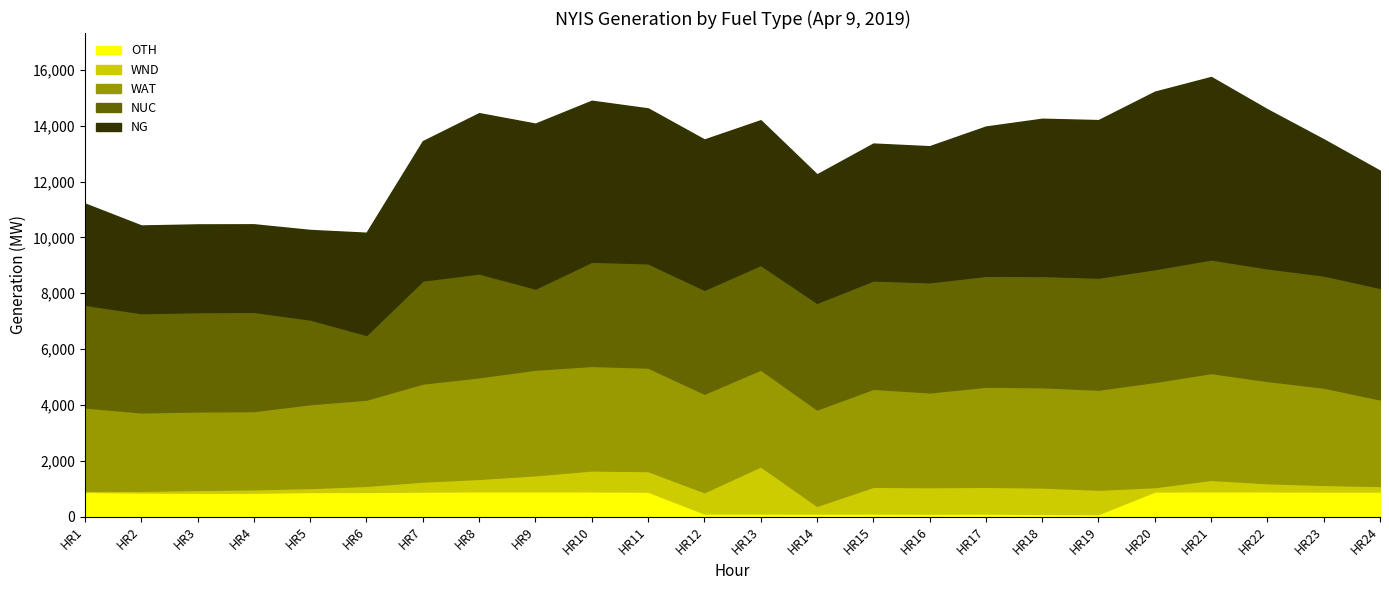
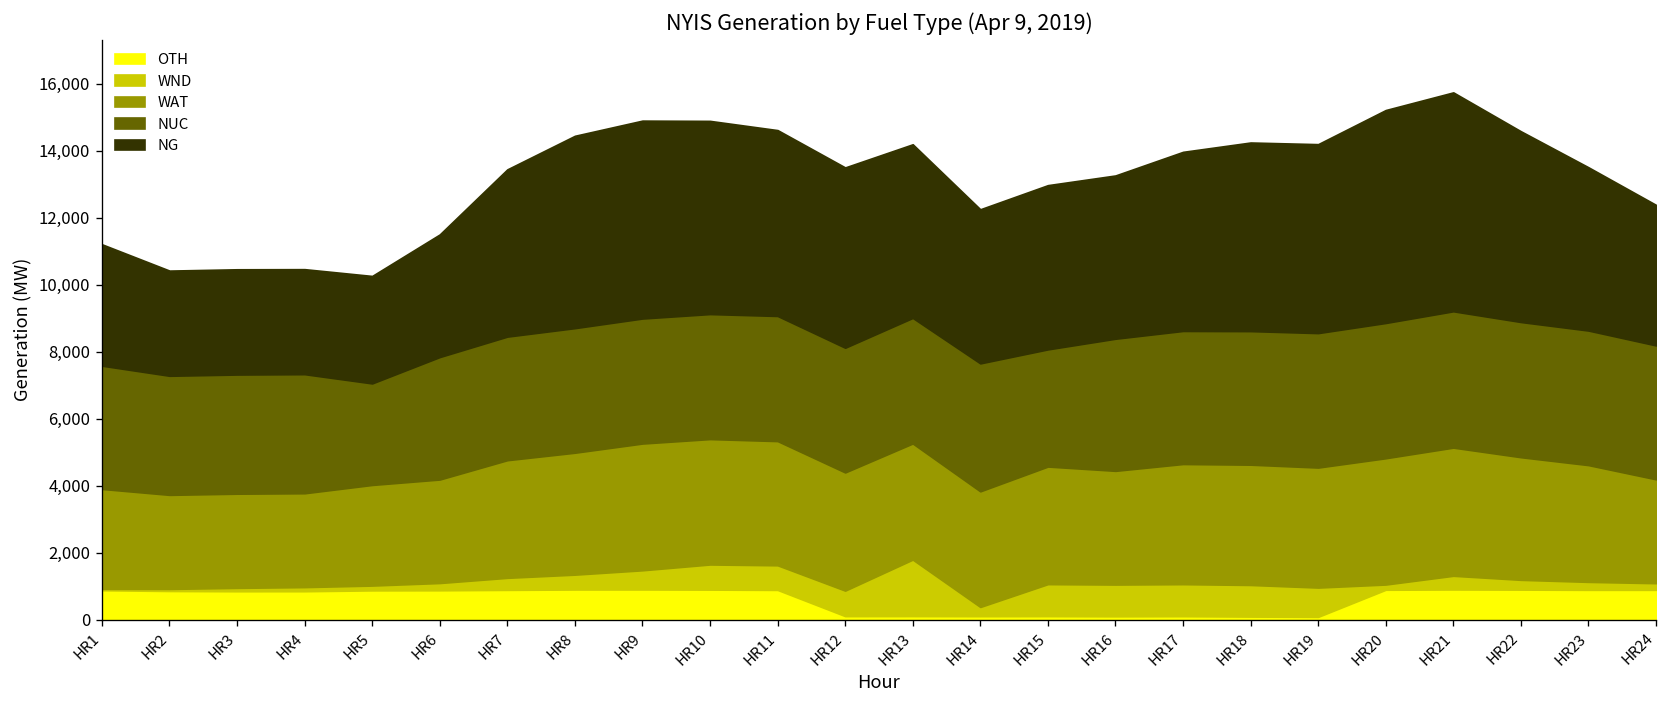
  {
    "NUC": {
-     "HR6": "2,300",
-     "HR9": "2,900",
-     "HR15": "3,900"
+     "HR6": "3,700",
+     "HR9": "3,700",
+     "HR15": "3,500"
    },
    "NG": {
      "HR1": "3,600",
      "HR2": "3,100",
      "HR3": "3,100",
      "HR4": "3,100",
      "HR5": "3,200",
      "HR6": "3,700",
      "HR7": "5,000",
      "HR8": "5,700",
      "HR9": "5,900",
      "HR10": "5,800",
      "HR11": "5,500",
      "HR12": "5,400",
      "HR13": "5,200",
      "HR14": "4,600",
      "HR15": "4,900",
      "HR16": "4,900",
      "HR17": "5,300",
      "HR18": "5,600",
      "HR19": "5,600",
      "HR20": "6,400",
      "HR21": "6,500",
      "HR22": "5,700",
      "HR23": "4,900",
      "HR24": "4,200"
    }
  }
